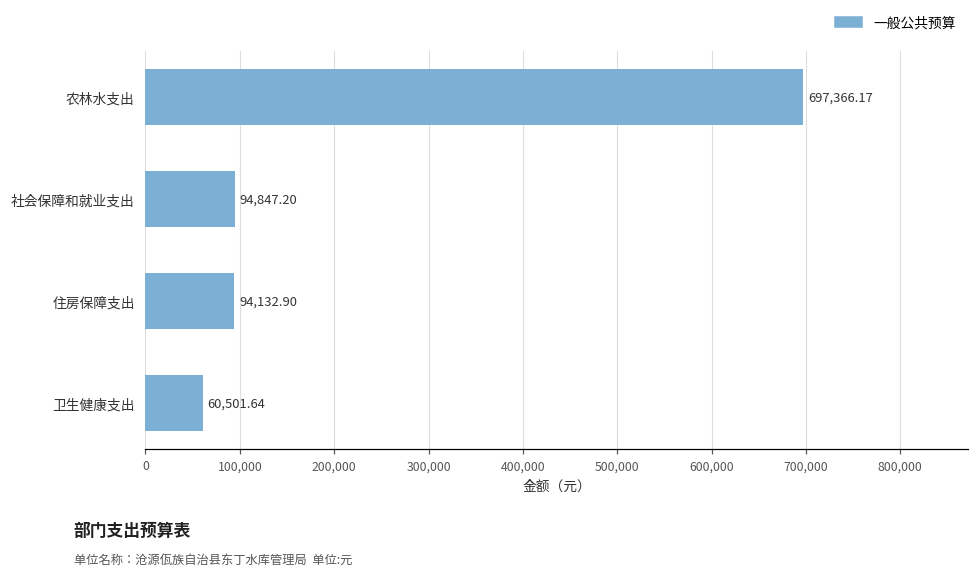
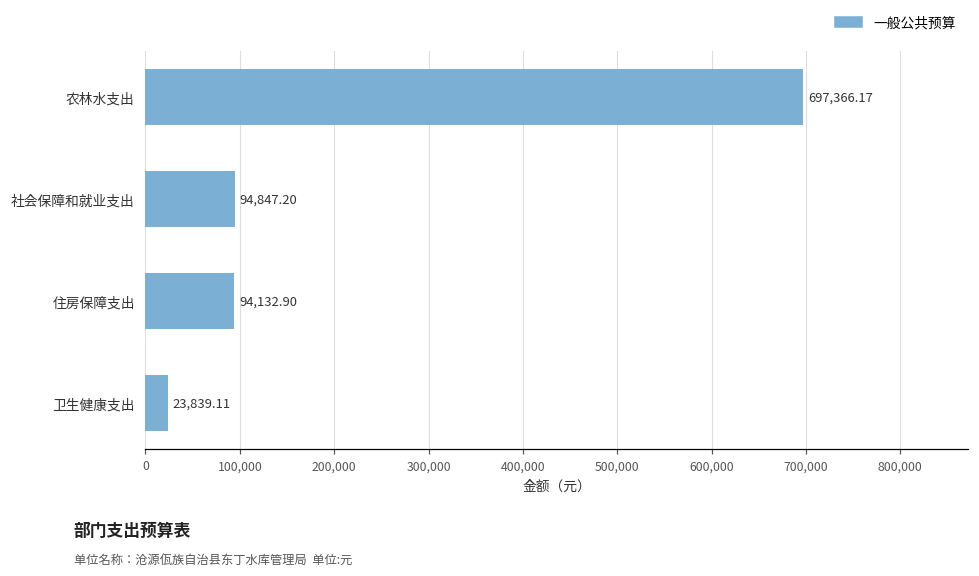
  {
    "农林水支出": "697,366.17",
    "社会保障和就业支出": "94,847.20",
    "住房保障支出": "94,132.90",
-   "卫生健康支出": "60,501.64"
+   "卫生健康支出": "23,839.11"
  }
